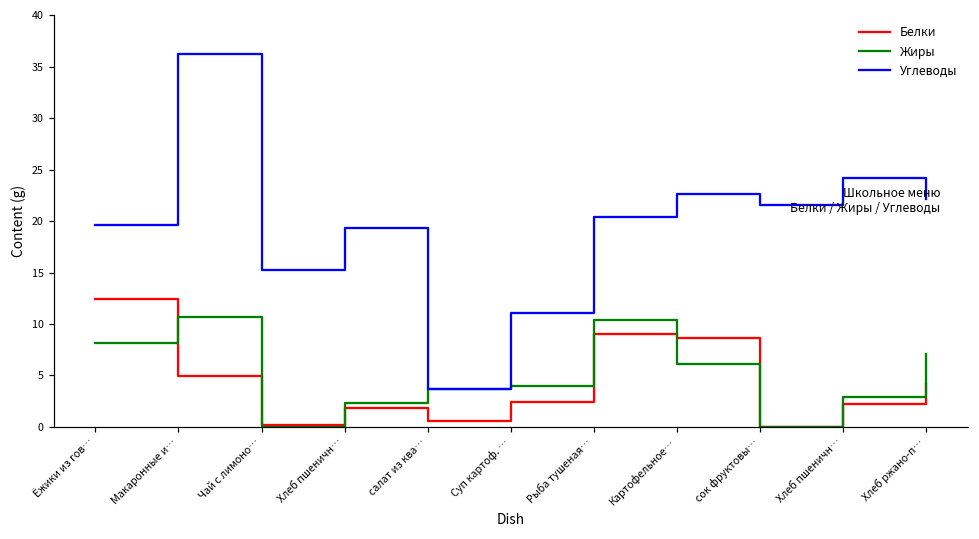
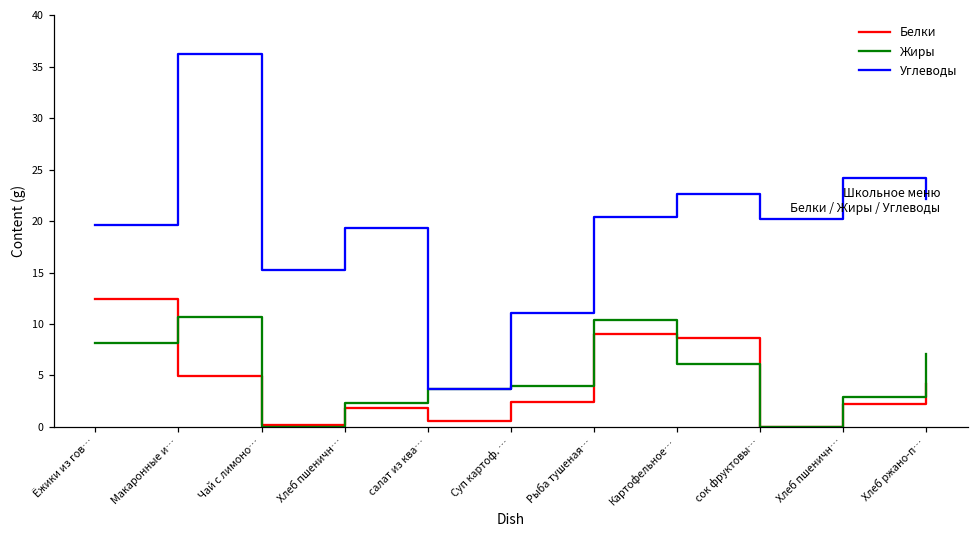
  {
    "Жиры": {
      "Ёжики из гов…": 8,
      "Макаронные и…": 11,
      "Суп картоф. …": 4,
      "Рыба тушеная…": 10,
      "Картофельное…": 6,
      "Хлеб ржано-п…": 7
    },
    "Углеводы": {
      "Ёжики из гов…": 20,
      "Макаронные и…": 36,
      "Чай с лимоно…": 15,
      "Суп картоф. …": 11,
      "Рыба тушеная…": 20,
      "Картофельное…": 23,
-     "сок фруктовы…": 22
+     "сок фруктовы…": 20
    }
  }
